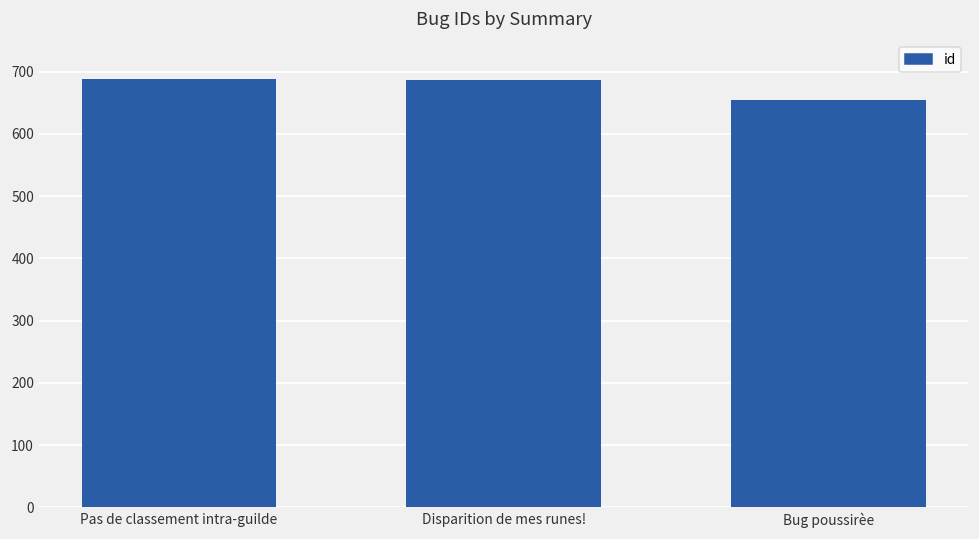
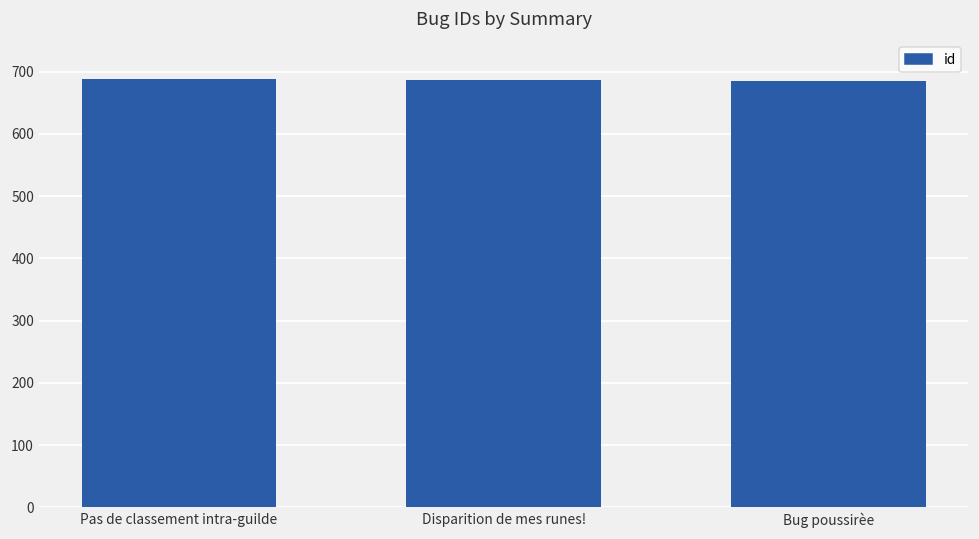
  {
    "Pas de classement intra-guilde": 690,
    "Disparition de mes runes!": 690,
-   "Bug poussirèe": 660
+   "Bug poussirèe": 690
  }
